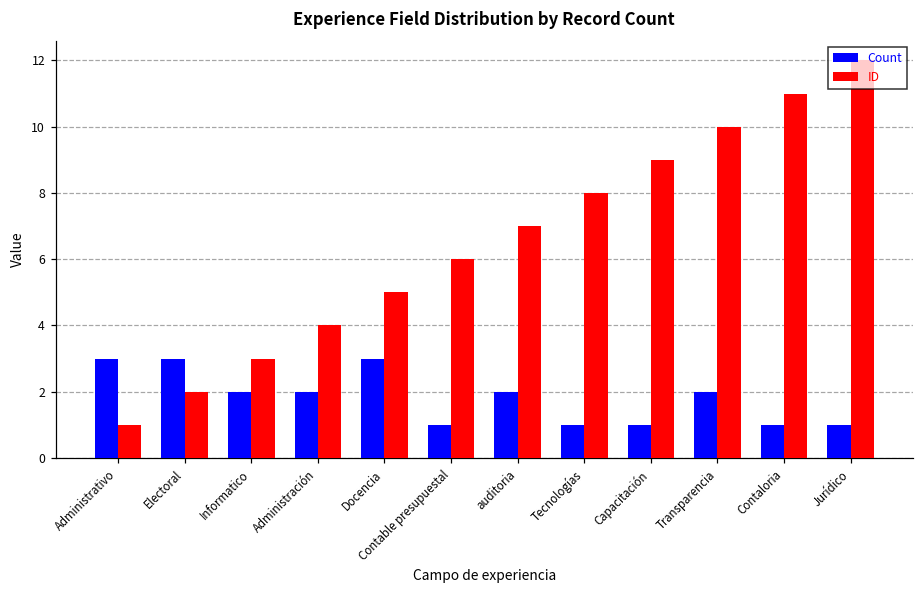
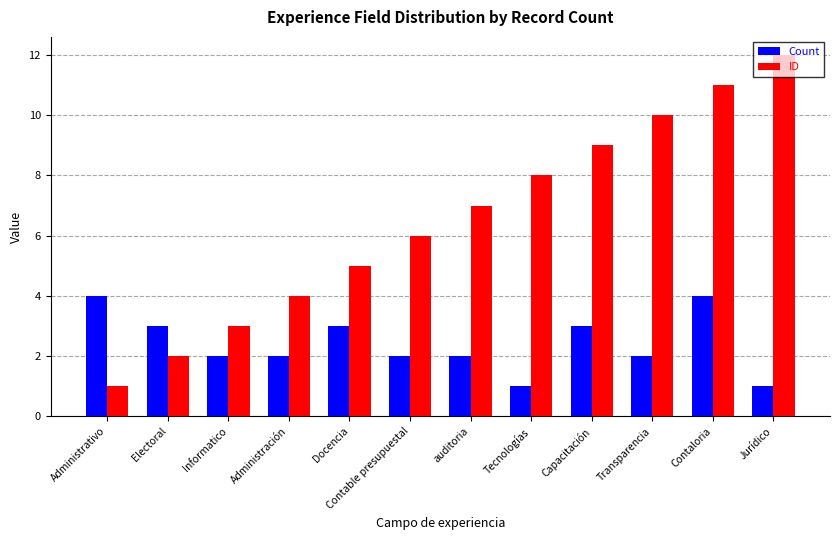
  {
    "Count": {
-     "Administrativo": 3,
+     "Administrativo": 4,
      "Electoral": 3,
      "Informatico": 2,
      "Administración": 2,
      "Docencia": 3,
-     "Contable presupuestal": 1,
+     "Contable presupuestal": 2,
      "auditoria": 2,
      "Tecnologías": 1,
-     "Capacitación": 1,
+     "Capacitación": 3,
      "Transparencia": 2,
-     "Contaloria": 1,
+     "Contaloria": 4,
      "Jurídico": 1
    },
    "ID": {
      "Administrativo": 1,
      "Electoral": 2,
      "Informatico": 3,
      "Administración": 4,
      "Docencia": 5,
      "Contable presupuestal": 6,
      "auditoria": 7,
      "Tecnologías": 8,
      "Capacitación": 9,
      "Transparencia": 10,
      "Contaloria": 11
    }
  }
